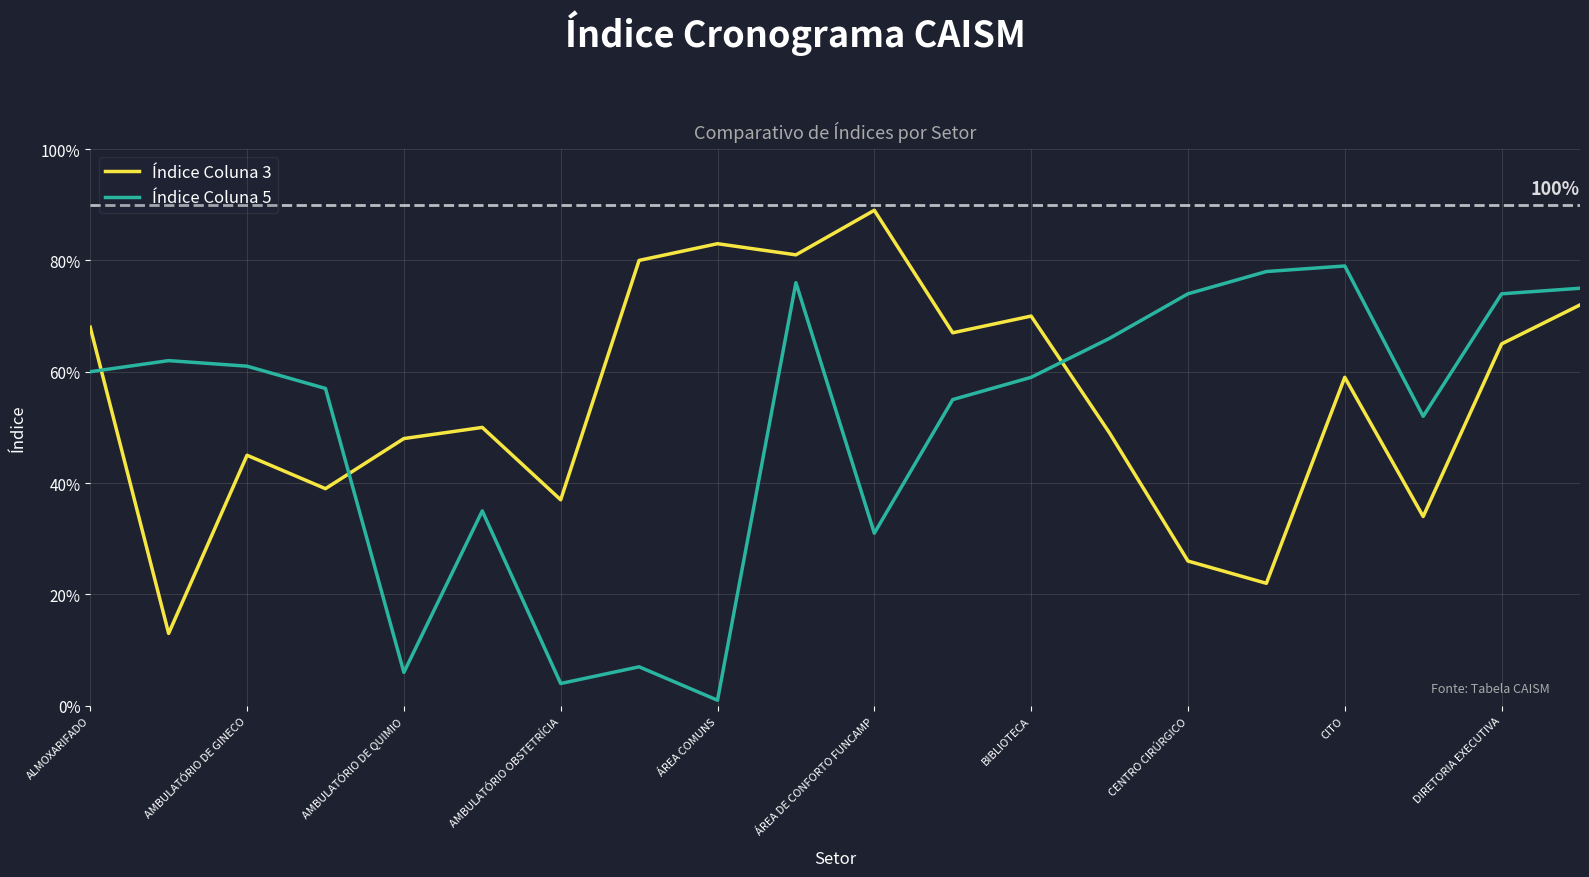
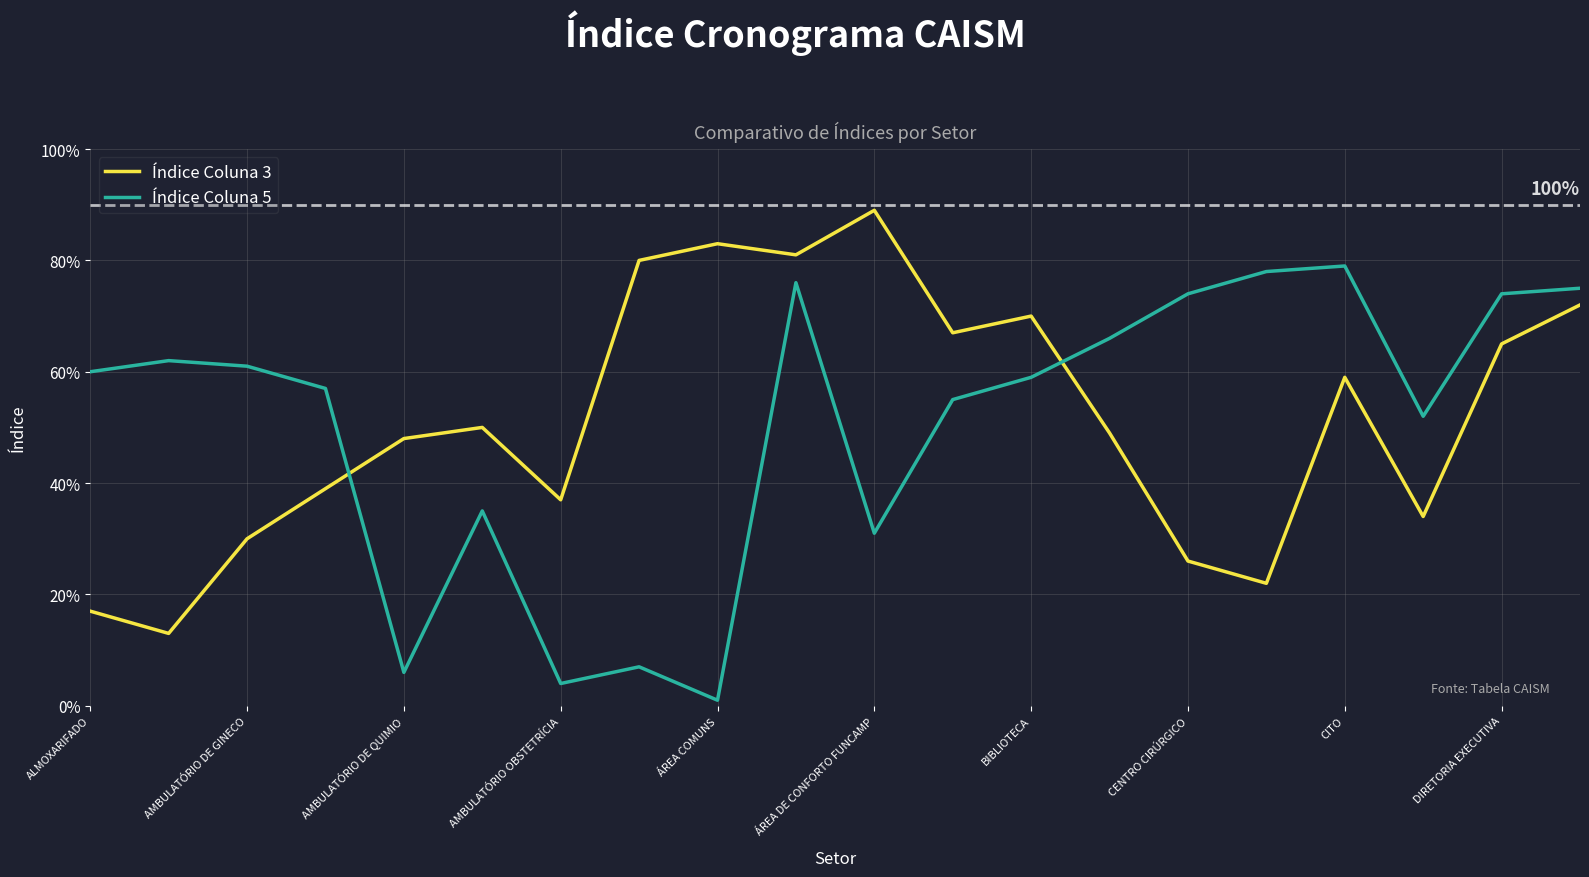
  {
    "Índice Coluna 3": {
-     "ALMOXARIFADO": "68%",
-     "AMBULATÓRIO DE GINECO": "45%",
+     "ALMOXARIFADO": "17%",
+     "AMBULATÓRIO DE GINECO": "30%",
      "AMBULATÓRIO DE QUIMIO": "48%",
      "AMBULATÓRIO OBSTETRÍCIA": "37%",
      "ÁREA COMUNS": "83%",
      "ÁREA DE CONFORTO FUNCAMP": "89%",
      "BIBLIOTECA": "70%",
      "CENTRO CIRÚRGICO": "26%",
      "CITO": "59%",
      "DIRETORIA EXECUTIVA": "65%"
    },
    "Índice Coluna 5": {
      "ALMOXARIFADO": "60%",
      "AMBULATÓRIO DE GINECO": "61%",
      "AMBULATÓRIO DE QUIMIO": "6%",
      "AMBULATÓRIO OBSTETRÍCIA": "4%",
      "ÁREA COMUNS": "1%",
      "ÁREA DE CONFORTO FUNCAMP": "31%",
      "BIBLIOTECA": "59%",
      "CENTRO CIRÚRGICO": "74%",
      "CITO": "79%",
      "DIRETORIA EXECUTIVA": "74%"
    }
  }
